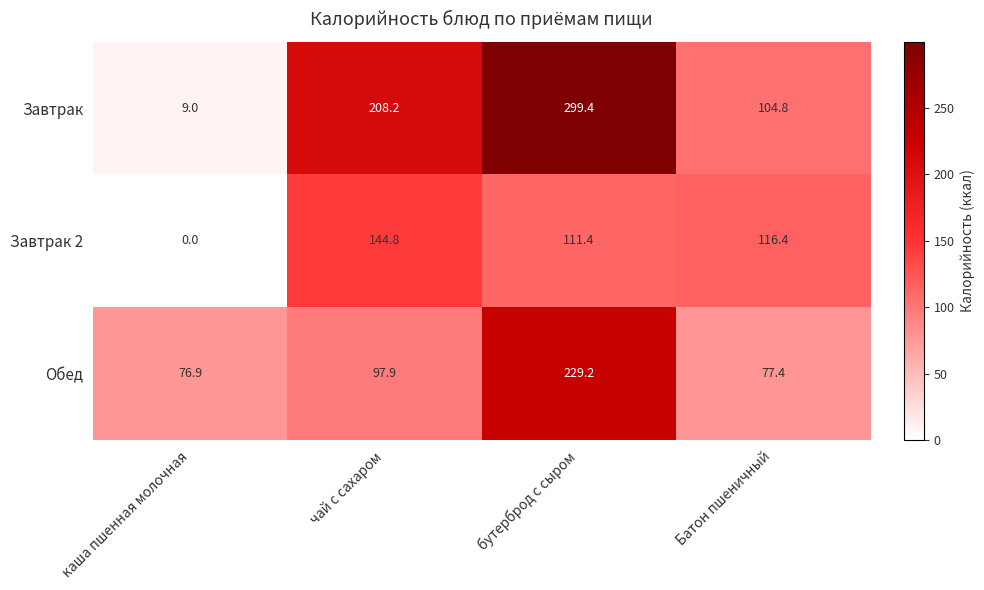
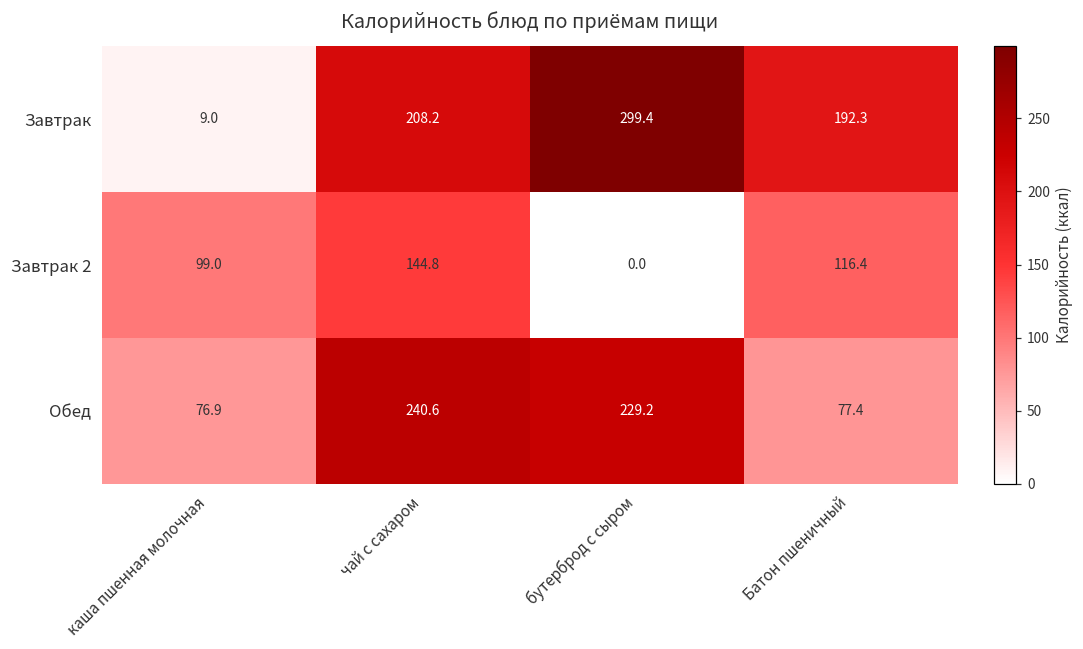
  {
    "Завтрак": {
      "каша пшенная молочная": 9.0,
      "чай с сахаром": 208.2,
      "бутерброд с сыром": 299.4,
-     "Батон пшеничный": 104.8
+     "Батон пшеничный": 192.3
    },
    "Завтрак 2": {
-     "каша пшенная молочная": 0.0,
+     "каша пшенная молочная": 99.0,
      "чай с сахаром": 144.8,
-     "бутерброд с сыром": 111.4,
+     "бутерброд с сыром": 0.0,
      "Батон пшеничный": 116.4
    },
    "Обед": {
      "каша пшенная молочная": 76.9,
-     "чай с сахаром": 97.9,
+     "чай с сахаром": 240.6,
      "бутерброд с сыром": 229.2,
      "Батон пшеничный": 77.4
    }
  }
